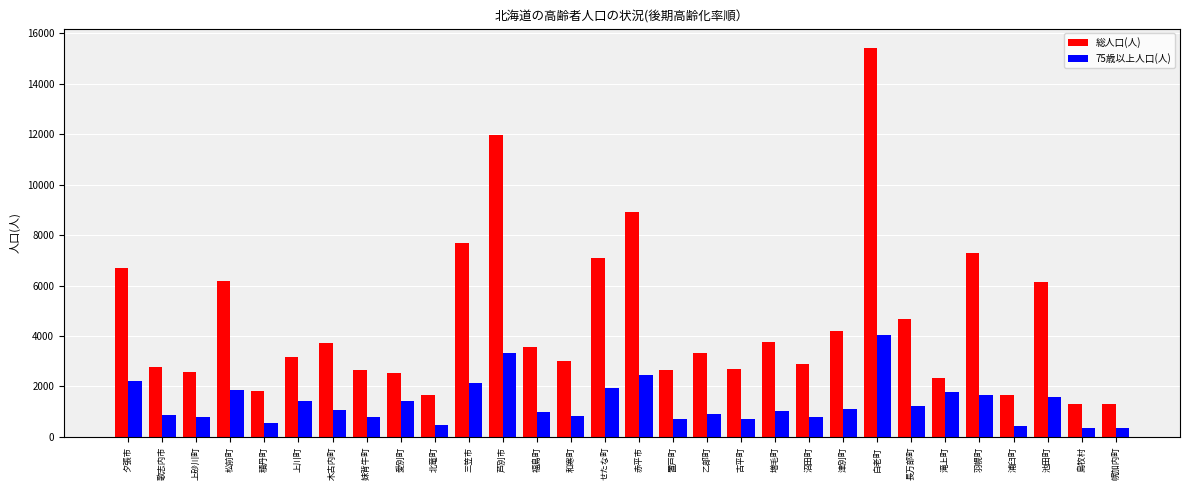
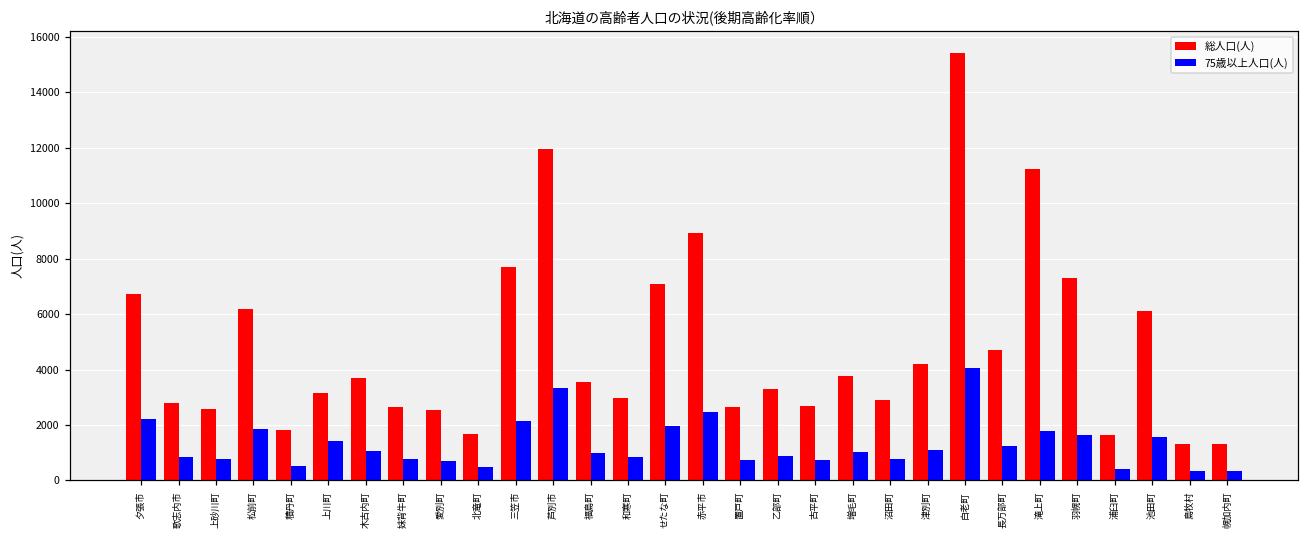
  {
    "総人口(人)": {
      "夕張市": 6700,
      "歌志内市": 2800,
      "上砂川町": 2600,
      "松前町": 6200,
      "積丹町": 1800,
      "上川町": 3200,
      "木古内町": 3700,
      "妹背牛町": 2700,
      "愛別町": 2500,
      "北竜町": 1700,
      "三笠市": 7700,
      "芦別市": 12000,
      "福島町": 3500,
      "和寒町": 3000,
      "せたな町": 7100,
      "赤平市": 8900,
      "置戸町": 2700,
      "乙部町": 3300,
      "古平町": 2700,
      "増毛町": 3800,
      "沼田町": 2900,
      "津別町": 4200,
      "白老町": 15400,
      "長万部町": 4700,
-     "滝上町": 2300,
+     "滝上町": 11200,
      "羽幌町": 7300,
      "浦臼町": 1600,
      "池田町": 6100,
      "島牧村": 1300,
      "幌加内町": 1300
    },
    "75歳以上人口(人)": {
      "夕張市": 2200,
      "歌志内市": 800,
      "上砂川町": 800,
      "松前町": 1900,
      "積丹町": 500,
      "上川町": 1400,
      "木古内町": 1100,
      "妹背牛町": 800,
-     "愛別町": 1400,
+     "愛別町": 700,
      "北竜町": 500,
      "三笠市": 2200,
      "芦別市": 3300,
      "福島町": 1000,
      "和寒町": 800,
      "せたな町": 2000,
      "赤平市": 2500,
      "置戸町": 700,
      "乙部町": 900,
      "古平町": 700,
      "増毛町": 1000,
      "沼田町": 800,
      "津別町": 1100,
      "白老町": 4100,
      "長万部町": 1200,
      "滝上町": 1800,
      "羽幌町": 1600,
      "浦臼町": 400,
      "池田町": 1600,
      "島牧村": 300,
      "幌加内町": 300
    }
  }
